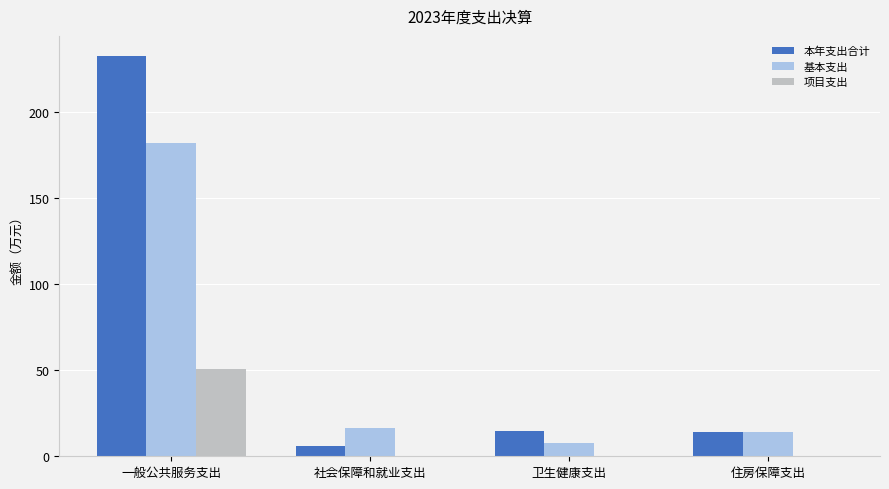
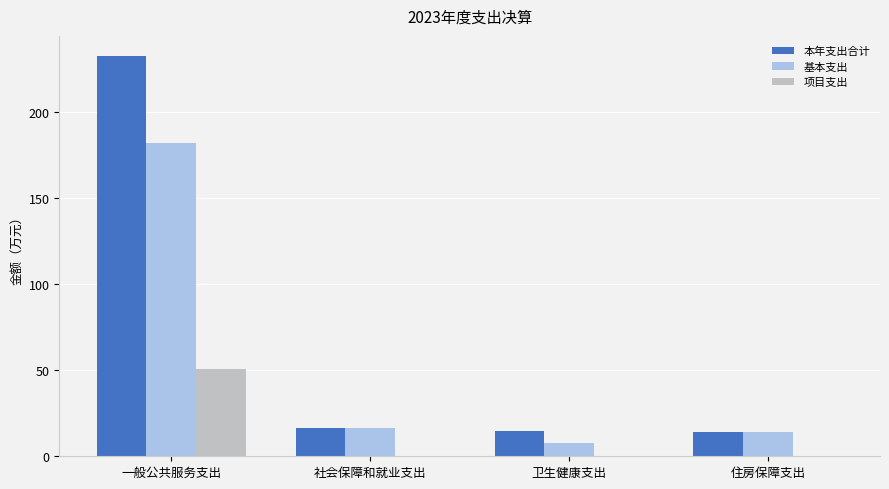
  {
    "本年支出合计": {
      "一般公共服务支出": 232,
-     "社会保障和就业支出": 6,
+     "社会保障和就业支出": 17,
      "卫生健康支出": 15,
      "住房保障支出": 14
    }
  }
